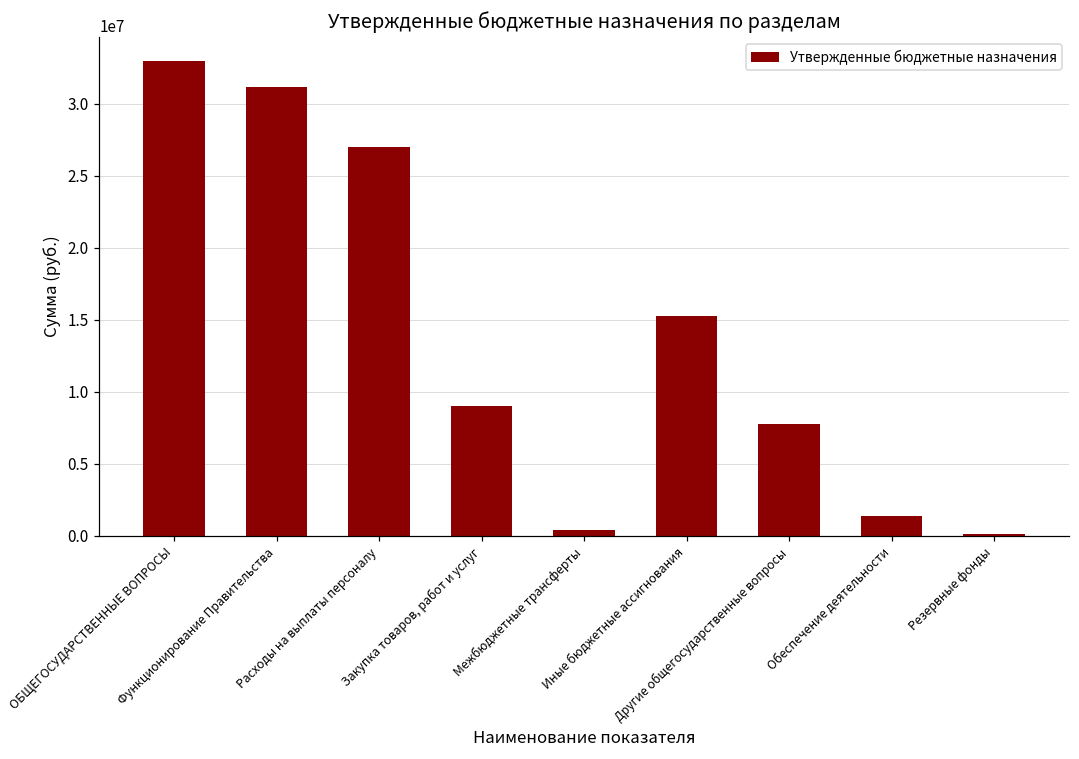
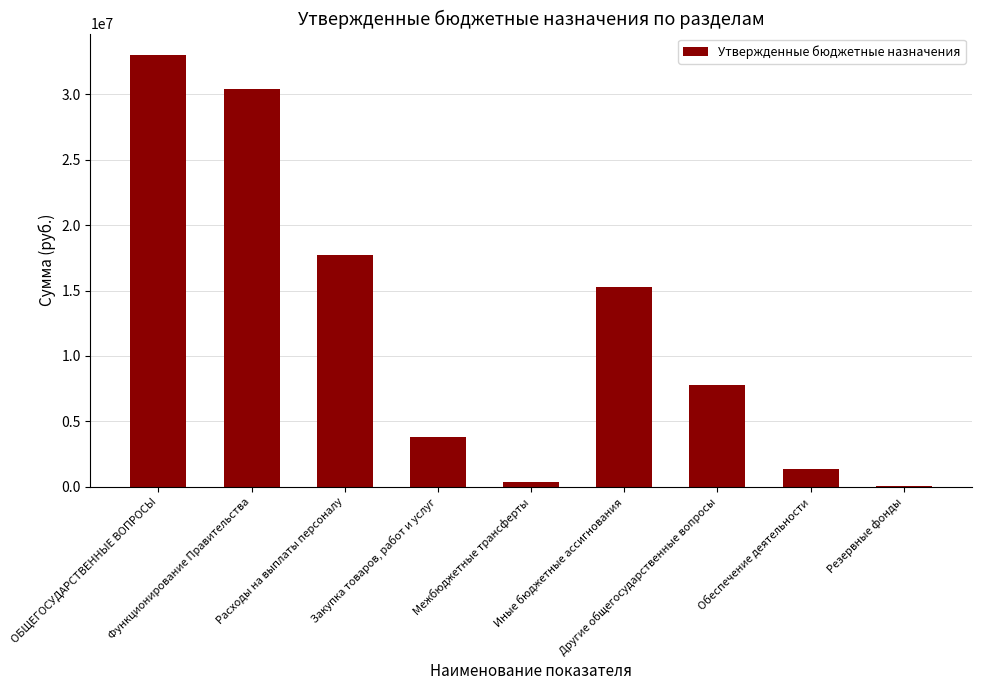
  {
    "ОБЩЕГОСУДАРСТВЕННЫЕ ВОПРОСЫ": 33000000,
-   "Функционирование Правительства": 31200000,
-   "Расходы на выплаты персоналу": 27000000,
-   "Закупка товаров, работ и услуг": 9000000,
+   "Функционирование Правительства": 30400000,
+   "Расходы на выплаты персоналу": 17700000,
+   "Закупка товаров, работ и услуг": 3800000,
    "Межбюджетные трансферты": 400000,
    "Иные бюджетные ассигнования": 15200000,
    "Другие общегосударственные вопросы": 7800000,
    "Обеспечение деятельности": 1300000
  }
